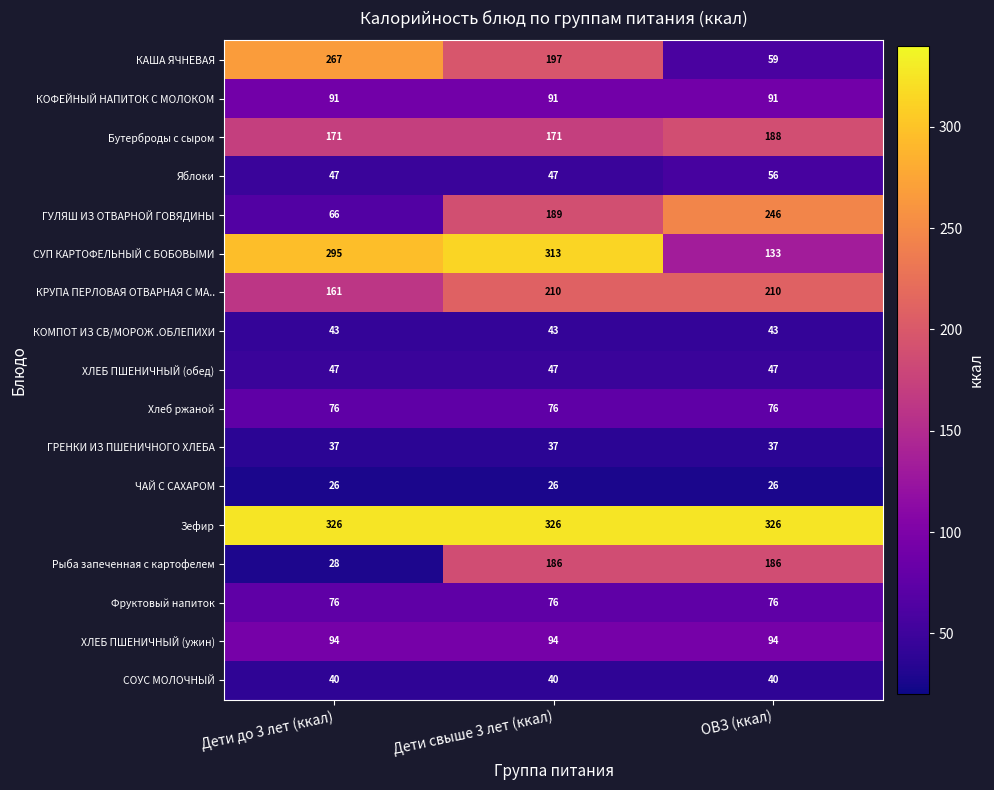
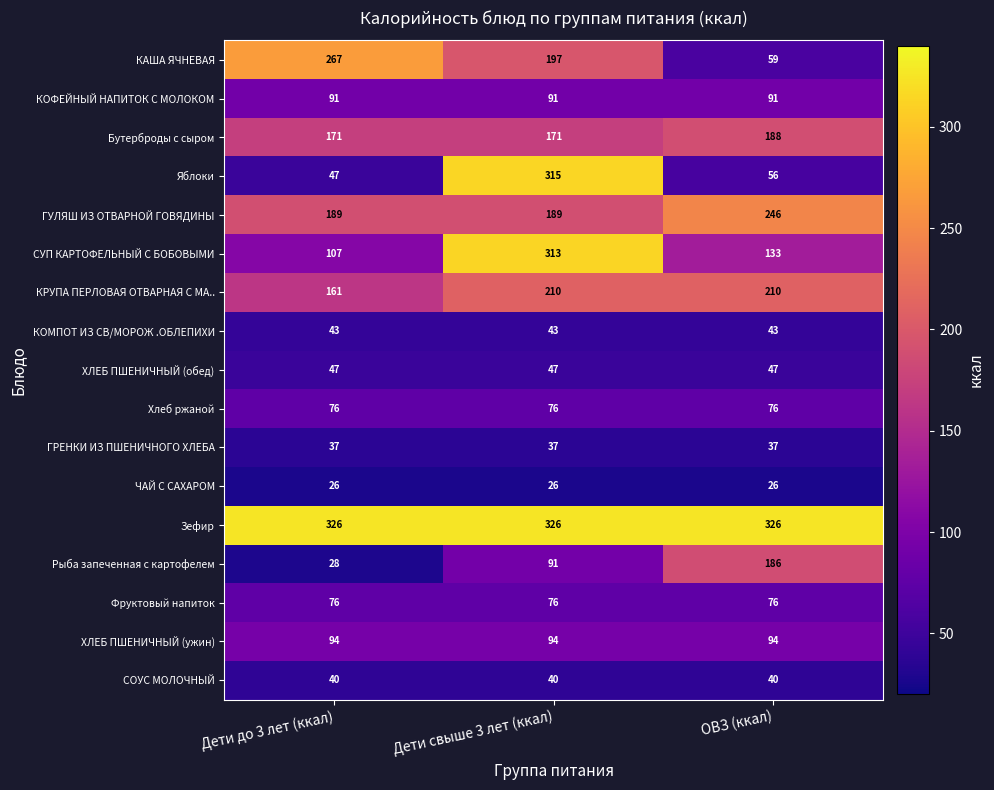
  {
    "КАША ЯЧНЕВАЯ": {
      "Дети до 3 лет (ккал)": 267,
      "Дети свыше 3 лет (ккал)": 197,
      "ОВЗ (ккал)": 59
    },
    "КОФЕЙНЫЙ НАПИТОК С МОЛОКОМ": {
      "Дети до 3 лет (ккал)": 91,
      "Дети свыше 3 лет (ккал)": 91,
      "ОВЗ (ккал)": 91
    },
    "Бутерброды с сыром": {
      "Дети до 3 лет (ккал)": 171,
      "Дети свыше 3 лет (ккал)": 171,
      "ОВЗ (ккал)": 188
    },
    "Яблоки": {
      "Дети до 3 лет (ккал)": 47,
-     "Дети свыше 3 лет (ккал)": 47,
+     "Дети свыше 3 лет (ккал)": 315,
      "ОВЗ (ккал)": 56
    },
    "ГУЛЯШ ИЗ ОТВАРНОЙ ГОВЯДИНЫ": {
-     "Дети до 3 лет (ккал)": 66,
+     "Дети до 3 лет (ккал)": 189,
      "Дети свыше 3 лет (ккал)": 189,
      "ОВЗ (ккал)": 246
    },
    "СУП КАРТОФЕЛЬНЫЙ С БОБОВЫМИ": {
-     "Дети до 3 лет (ккал)": 295,
+     "Дети до 3 лет (ккал)": 107,
      "Дети свыше 3 лет (ккал)": 313,
      "ОВЗ (ккал)": 133
    },
    "КРУПА ПЕРЛОВАЯ ОТВАРНАЯ С МА..": {
      "Дети до 3 лет (ккал)": 161,
      "Дети свыше 3 лет (ккал)": 210,
      "ОВЗ (ккал)": 210
    },
    "КОМПОТ ИЗ СВ/МОРОЖ .ОБЛЕПИХИ": {
      "Дети до 3 лет (ккал)": 43,
      "Дети свыше 3 лет (ккал)": 43,
      "ОВЗ (ккал)": 43
    },
    "ХЛЕБ ПШЕНИЧНЫЙ (обед)": {
      "Дети до 3 лет (ккал)": 47,
      "Дети свыше 3 лет (ккал)": 47,
      "ОВЗ (ккал)": 47
    },
    "Хлеб ржаной": {
      "Дети до 3 лет (ккал)": 76,
      "Дети свыше 3 лет (ккал)": 76,
      "ОВЗ (ккал)": 76
    },
    "ГРЕНКИ ИЗ ПШЕНИЧНОГО ХЛЕБА": {
      "Дети до 3 лет (ккал)": 37,
      "Дети свыше 3 лет (ккал)": 37,
      "ОВЗ (ккал)": 37
    },
    "ЧАЙ С САХАРОМ": {
      "Дети до 3 лет (ккал)": 26,
      "Дети свыше 3 лет (ккал)": 26,
      "ОВЗ (ккал)": 26
    },
    "Зефир": {
      "Дети до 3 лет (ккал)": 326,
      "Дети свыше 3 лет (ккал)": 326,
      "ОВЗ (ккал)": 326
    },
    "Рыба запеченная с картофелем": {
      "Дети до 3 лет (ккал)": 28,
-     "Дети свыше 3 лет (ккал)": 186,
+     "Дети свыше 3 лет (ккал)": 91,
      "ОВЗ (ккал)": 186
    },
    "Фруктовый напиток": {
      "Дети до 3 лет (ккал)": 76,
      "Дети свыше 3 лет (ккал)": 76,
      "ОВЗ (ккал)": 76
    },
    "ХЛЕБ ПШЕНИЧНЫЙ (ужин)": {
      "Дети до 3 лет (ккал)": 94,
      "Дети свыше 3 лет (ккал)": 94,
      "ОВЗ (ккал)": 94
    },
    "СОУС МОЛОЧНЫЙ": {
      "Дети до 3 лет (ккал)": 40,
      "Дети свыше 3 лет (ккал)": 40,
      "ОВЗ (ккал)": 40
    }
  }
